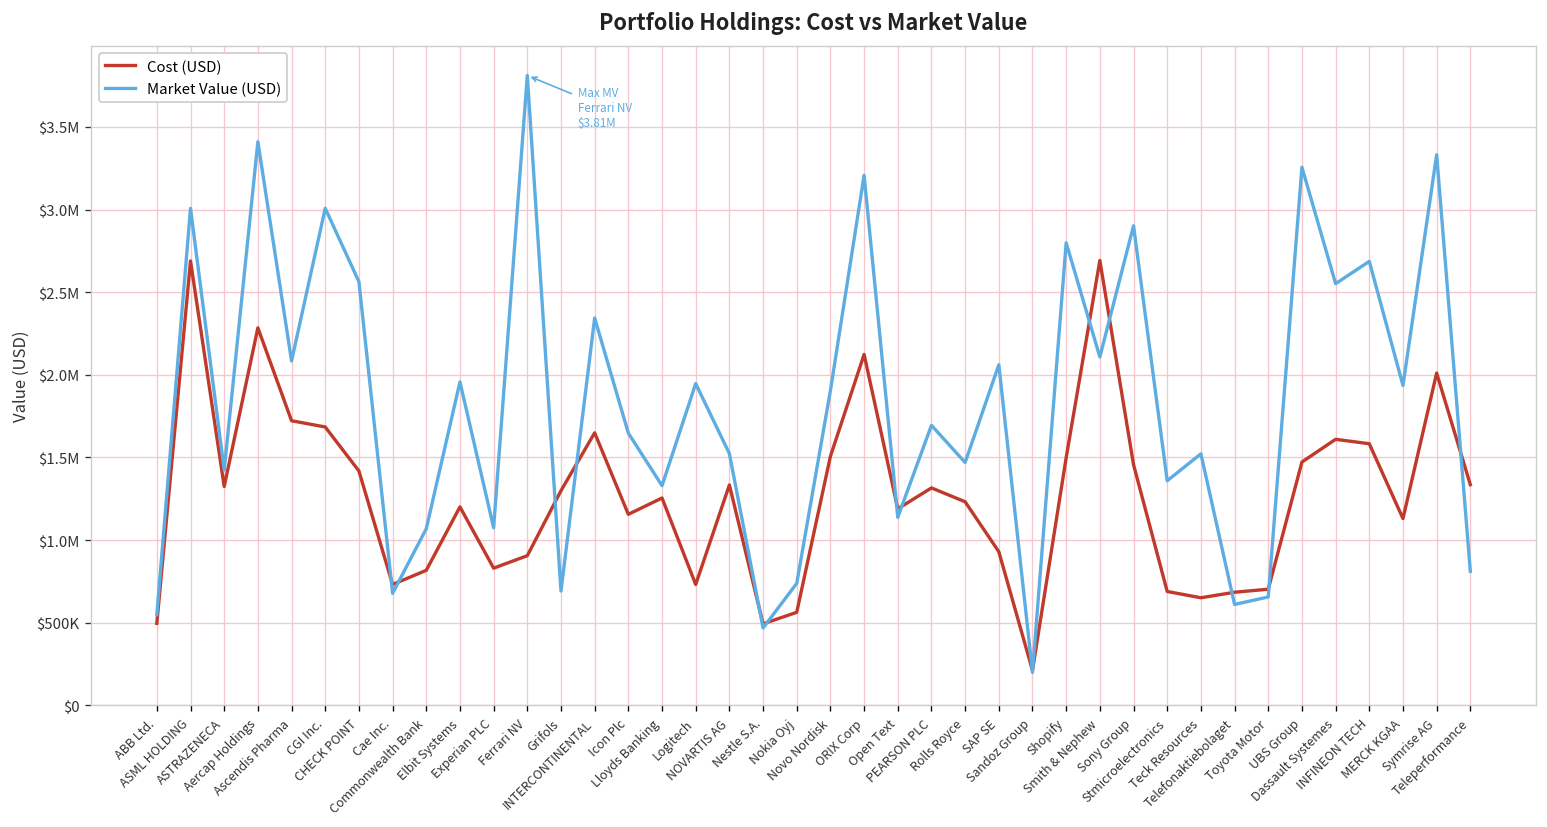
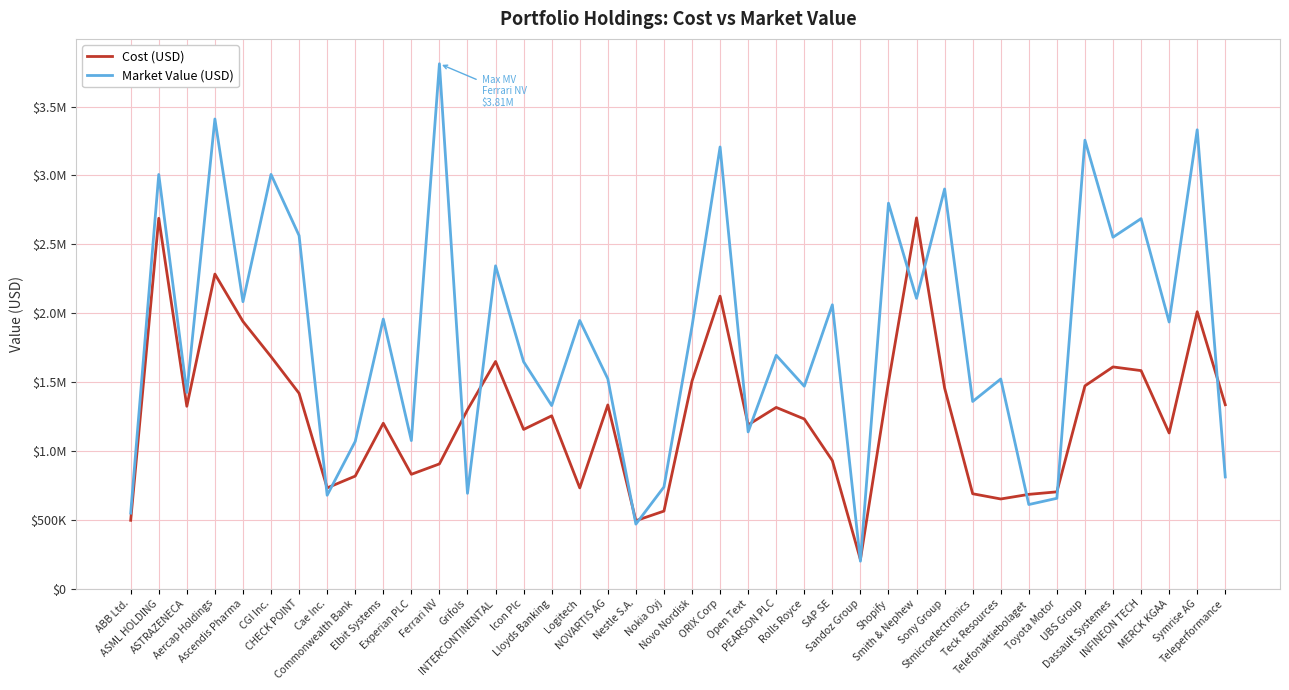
  {
    "Cost (USD)": {
      "ABB Ltd.": "$500000",
      "ASML HOLDING": "$2690000",
      "ASTRAZENECA": "$1320000",
      "Aercap Holdings": "$2280000",
-     "Ascendis Pharma": "$1720000",
+     "Ascendis Pharma": "$1940000",
      "CGI Inc.": "$1680000",
      "CHECK POINT": "$1420000",
      "Cae Inc.": "$730000",
      "Commonwealth Bank": "$820000",
      "Elbit Systems": "$1200000",
      "Experian PLC": "$830000",
      "Ferrari NV": "$910000",
      "Grifols": "$1300000",
      "INTERCONTINENTAL": "$1650000",
      "Icon Plc": "$1160000",
      "Lloyds Banking": "$1250000",
      "Logitech": "$730000",
      "NOVARTIS AG": "$1330000",
      "Nestle S.A.": "$490000",
      "Nokia Oyj": "$560000",
      "Novo Nordisk": "$1510000",
      "ORIX Corp": "$2120000",
      "Open Text": "$1190000",
      "PEARSON PLC": "$1320000",
      "Rolls Royce": "$1230000",
      "SAP SE": "$930000",
      "Shopify": "$1500000",
      "Smith & Nephew": "$2690000",
      "Sony Group": "$1460000",
      "Stmicroelectronics": "$690000",
      "Teck Resources": "$650000",
      "Telefonaktiebolaget": "$680000",
      "Toyota Motor": "$700000",
      "UBS Group": "$1470000",
      "Dassault Systemes": "$1610000",
      "INFINEON TECH": "$1580000",
      "MERCK KGAA": "$1130000",
      "Symrise AG": "$2010000",
      "Teleperformance": "$1340000"
    },
    "Market Value (USD)": {
      "Ferrari NV": "$3.81M"
    }
  }
